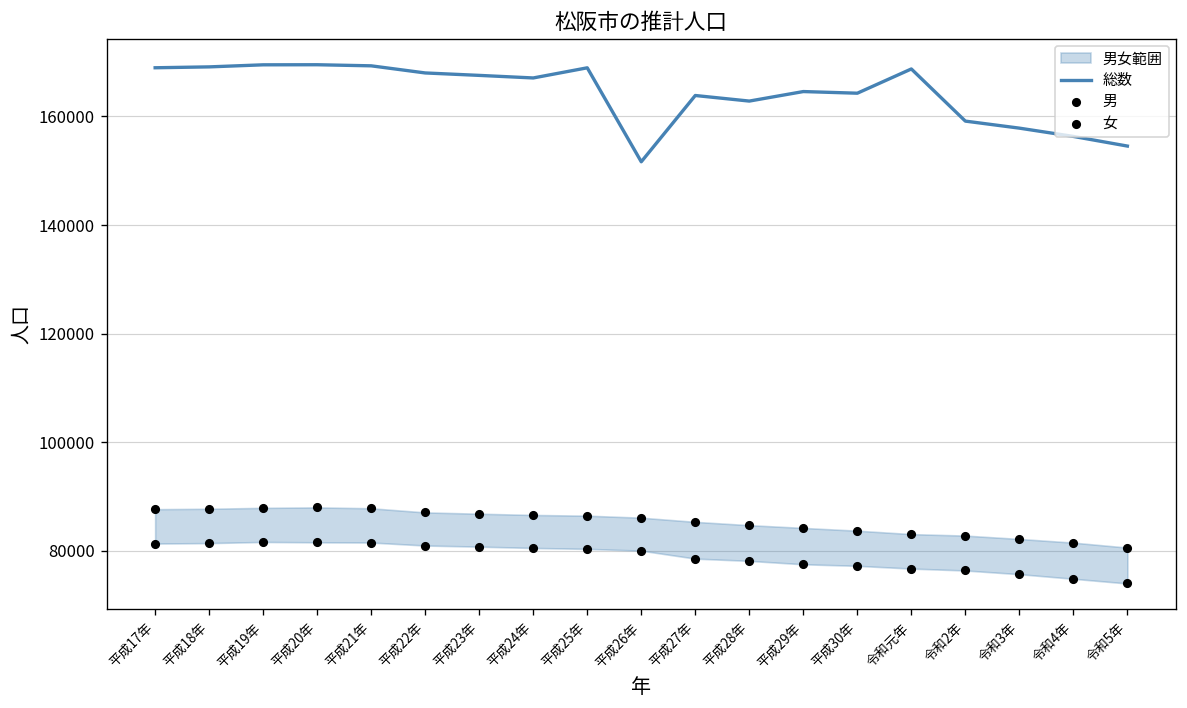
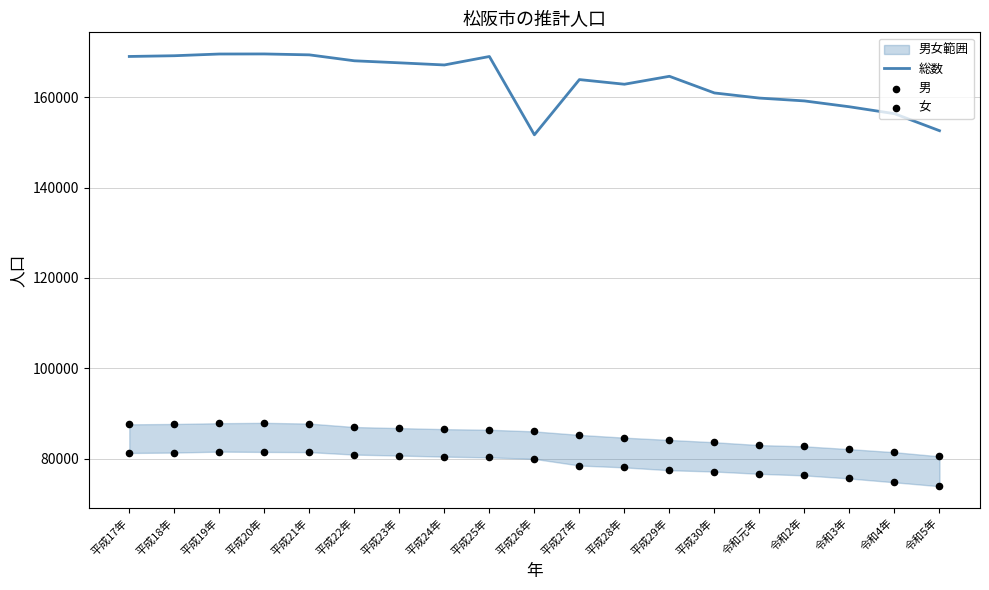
  {
    "総数": {
      "平成17年": 169000,
      "平成18年": 169000,
      "平成19年": 170000,
      "平成20年": 170000,
      "平成21年": 169000,
      "平成22年": 168000,
      "平成23年": 168000,
      "平成24年": 167000,
      "平成25年": 169000,
      "平成26年": 152000,
      "平成27年": 164000,
      "平成28年": 163000,
      "平成29年": 165000,
-     "平成30年": 164000,
-     "令和元年": 169000,
+     "平成30年": 161000,
+     "令和元年": 160000,
      "令和2年": 159000,
      "令和3年": 158000,
-     "令和5年": 155000
+     "令和5年": 153000
    }
  }
